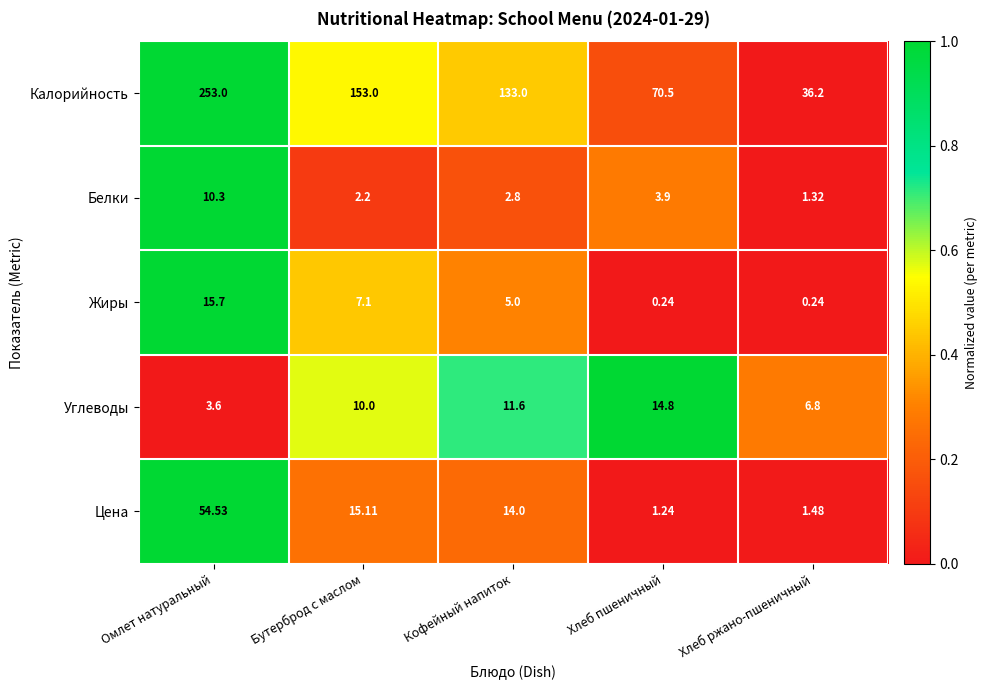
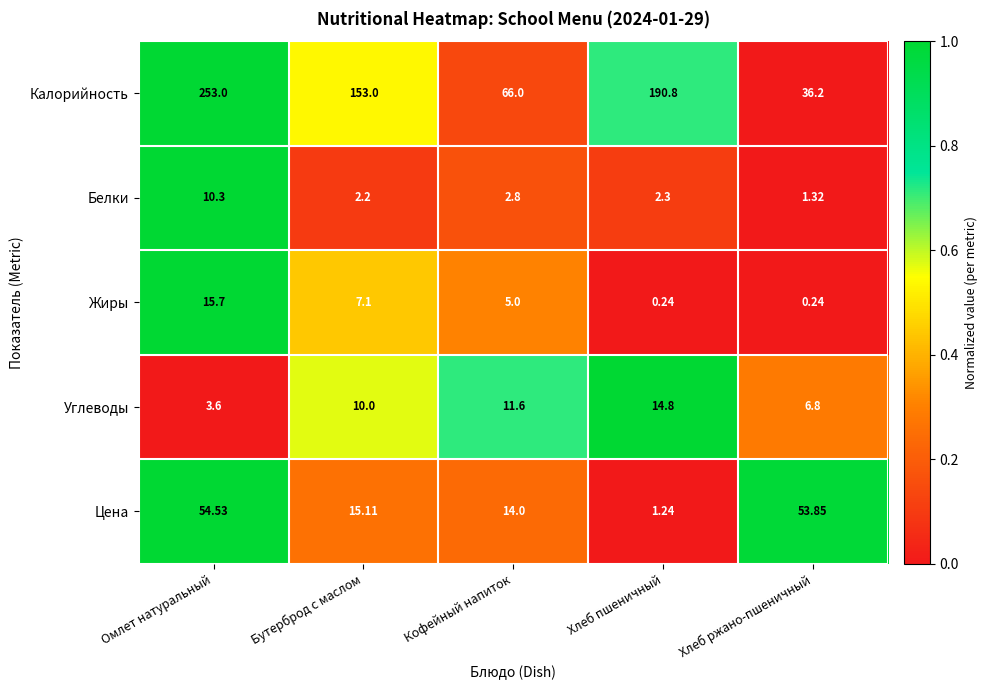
  {
    "Калорийность": {
      "Омлет натуральный": 253.0,
      "Бутерброд с маслом": 153.0,
-     "Кофейный напиток": 133.0,
-     "Хлеб пшеничный": 70.5,
+     "Кофейный напиток": 66.0,
+     "Хлеб пшеничный": 190.8,
      "Хлеб ржано-пшеничный": 36.2
    },
    "Белки": {
      "Омлет натуральный": 10.3,
      "Бутерброд с маслом": 2.2,
      "Кофейный напиток": 2.8,
-     "Хлеб пшеничный": 3.9,
+     "Хлеб пшеничный": 2.3,
      "Хлеб ржано-пшеничный": 1.32
    },
    "Жиры": {
      "Омлет натуральный": 15.7,
      "Бутерброд с маслом": 7.1,
      "Кофейный напиток": 5.0,
      "Хлеб пшеничный": 0.24,
      "Хлеб ржано-пшеничный": 0.24
    },
    "Углеводы": {
      "Омлет натуральный": 3.6,
      "Бутерброд с маслом": 10.0,
      "Кофейный напиток": 11.6,
      "Хлеб пшеничный": 14.8,
      "Хлеб ржано-пшеничный": 6.8
    },
    "Цена": {
      "Омлет натуральный": 54.53,
      "Бутерброд с маслом": 15.11,
      "Кофейный напиток": 14.0,
      "Хлеб пшеничный": 1.24,
-     "Хлеб ржано-пшеничный": 1.48
+     "Хлеб ржано-пшеничный": 53.85
    }
  }
